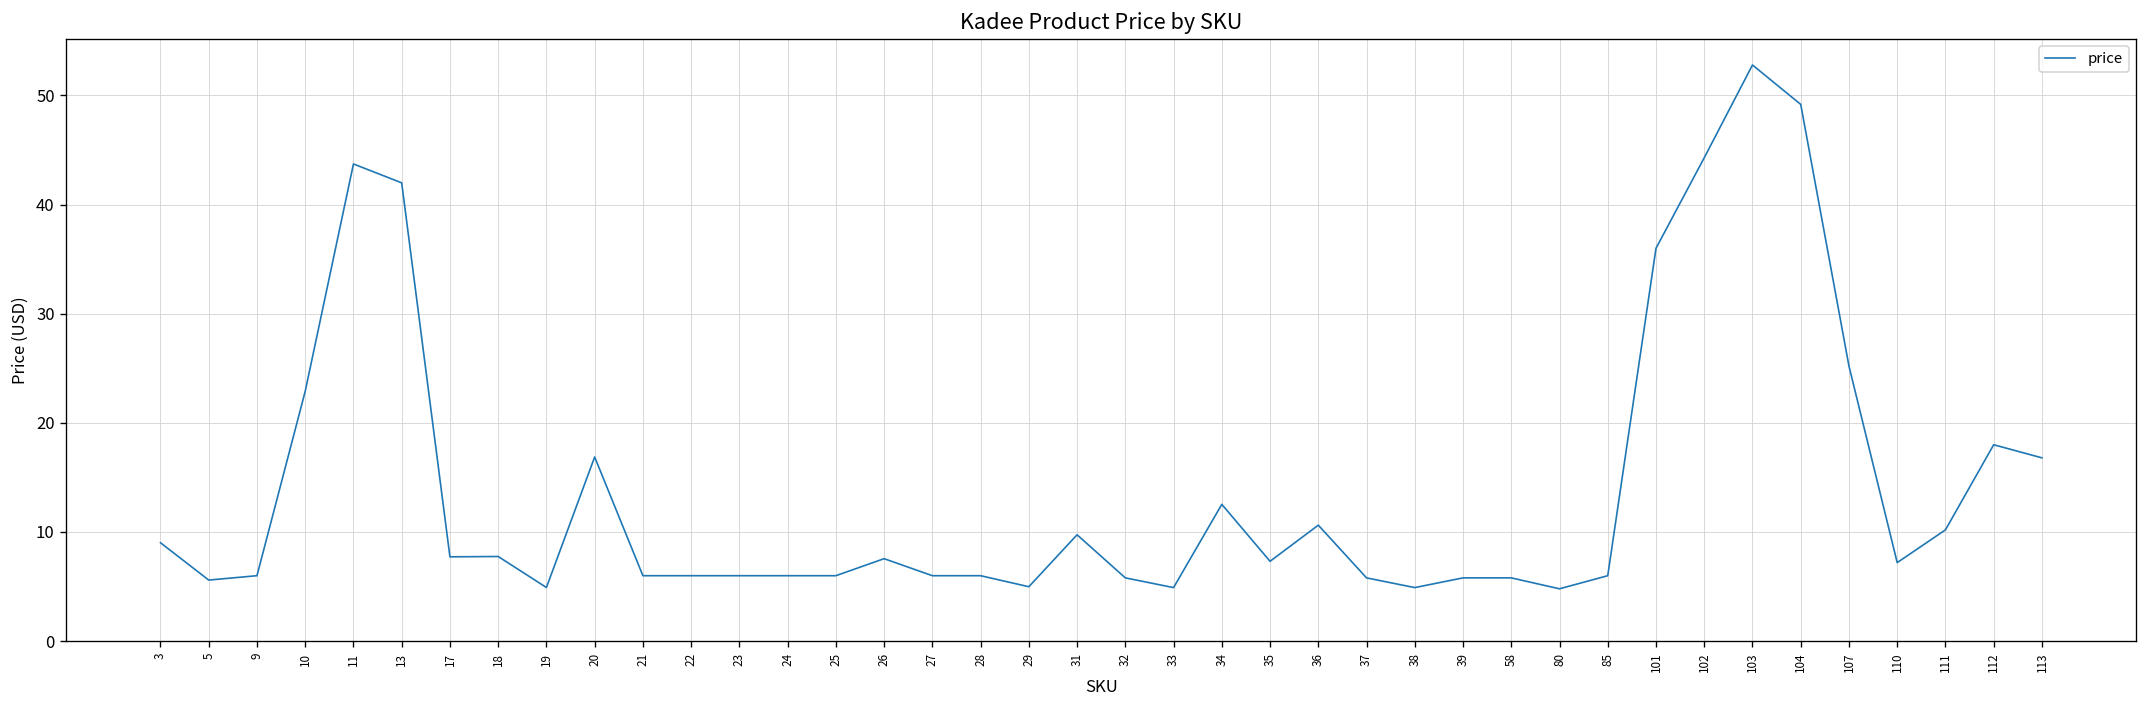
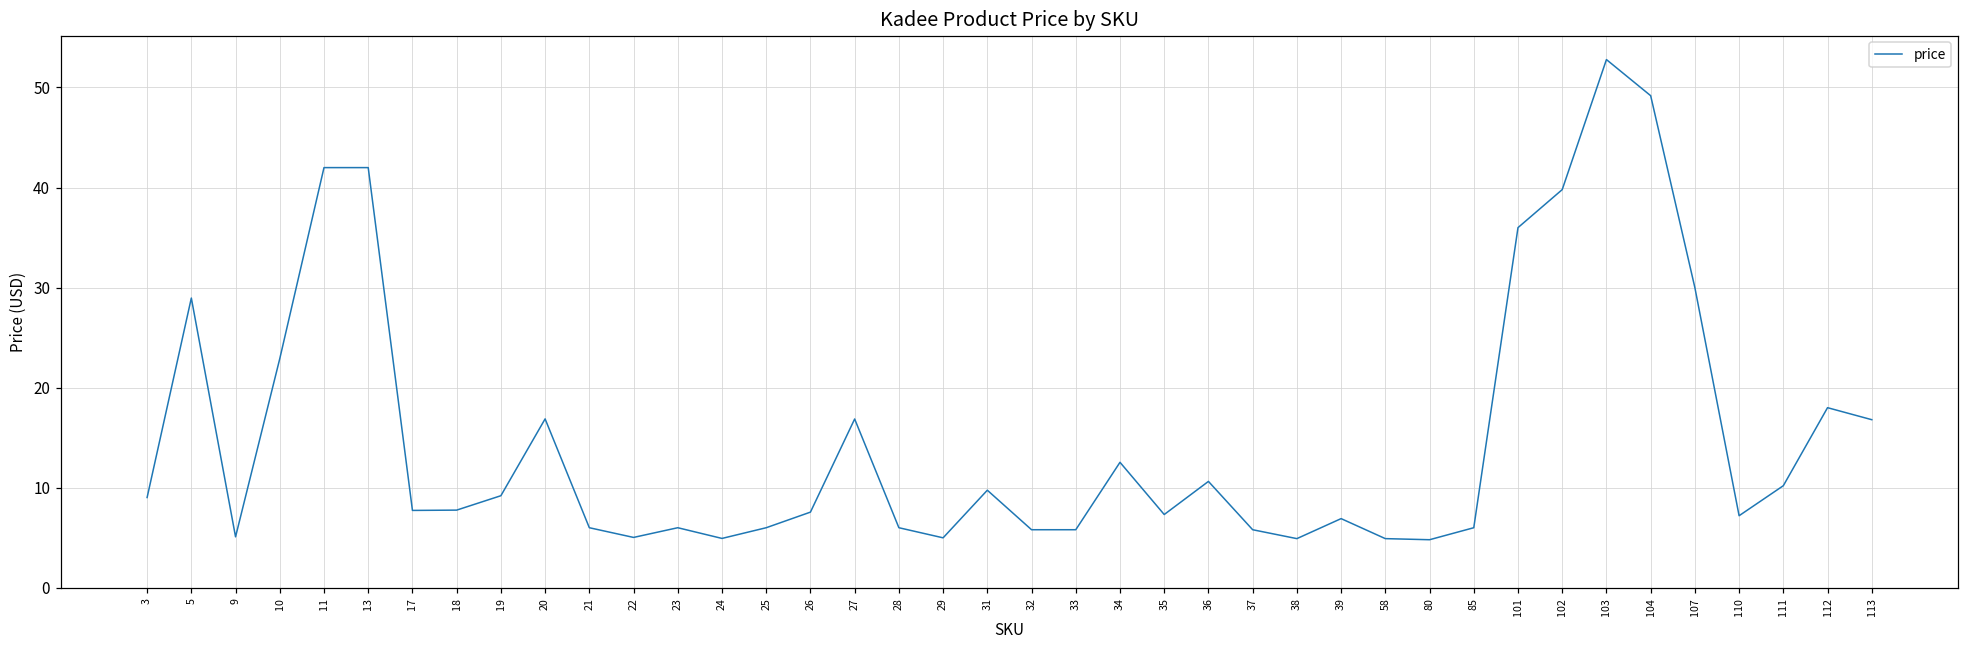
  {
    "3": 9,
-   "5": 6,
-   "9": 6,
+   "5": 29,
+   "9": 5,
    "10": 23,
-   "11": 44,
+   "11": 42,
    "13": 42,
    "17": 8,
    "18": 8,
-   "19": 5,
+   "19": 9,
    "20": 17,
    "21": 6,
-   "22": 6,
+   "22": 5,
    "23": 6,
-   "24": 6,
+   "24": 5,
    "25": 6,
    "26": 8,
-   "27": 6,
+   "27": 17,
    "28": 6,
    "29": 5,
    "31": 10,
    "32": 6,
-   "33": 5,
+   "33": 6,
    "34": 13,
    "35": 7,
    "36": 11,
    "37": 6,
    "38": 5,
-   "39": 6,
-   "58": 6,
+   "39": 7,
+   "58": 5,
    "80": 5,
    "85": 6,
    "101": 36,
-   "102": 44,
+   "102": 40,
    "103": 53,
    "104": 49,
-   "107": 25,
+   "107": 30,
    "110": 7,
    "111": 10,
    "112": 18,
    "113": 17
  }
